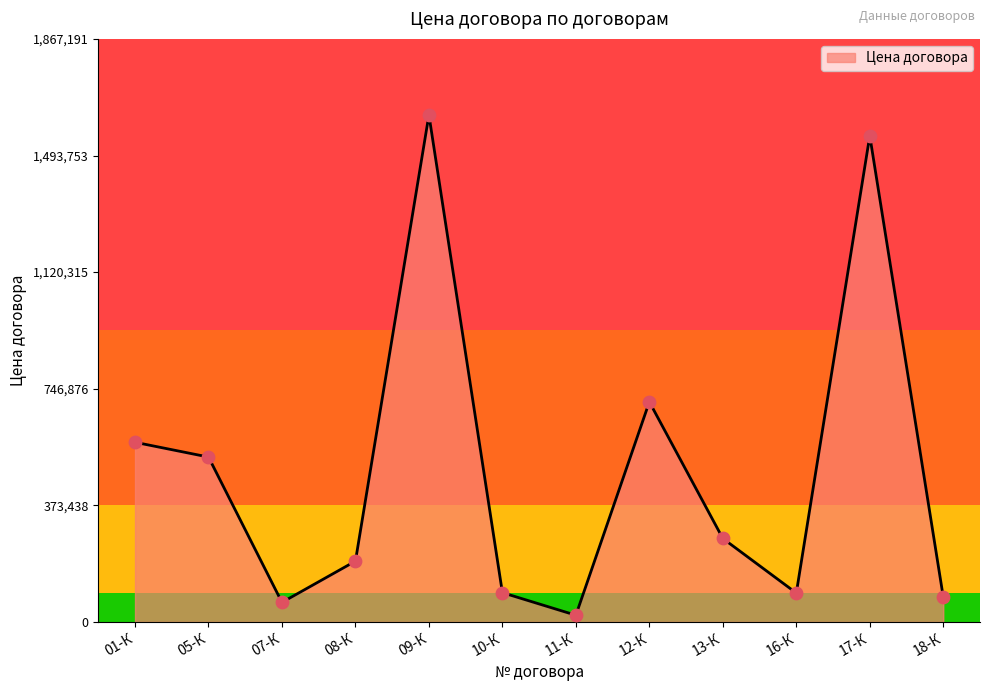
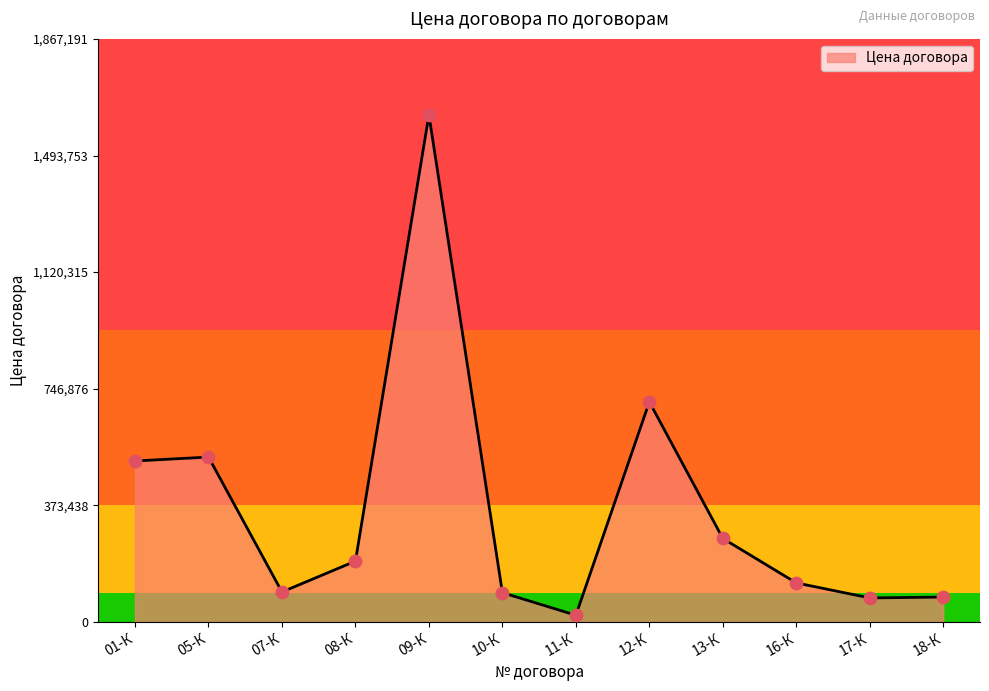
  {
-   "01-К": "580,000",
+   "01-К": "520,000",
    "05-К": "530,000",
-   "07-К": "60,000",
+   "07-К": "100,000",
    "08-К": "190,000",
    "09-К": "1,620,000",
    "10-К": "90,000",
    "11-К": "20,000",
    "12-К": "700,000",
    "13-К": "270,000",
-   "16-К": "90,000",
-   "17-К": "1,560,000",
+   "16-К": "130,000",
+   "17-К": "80,000",
    "18-К": "80,000"
  }
